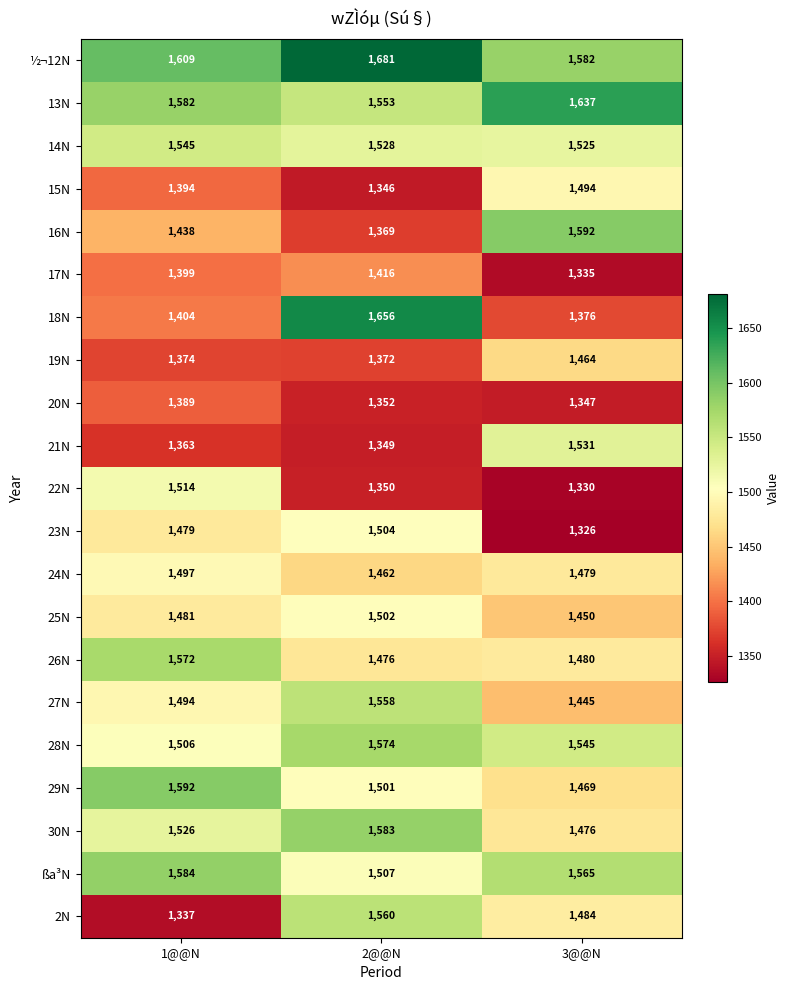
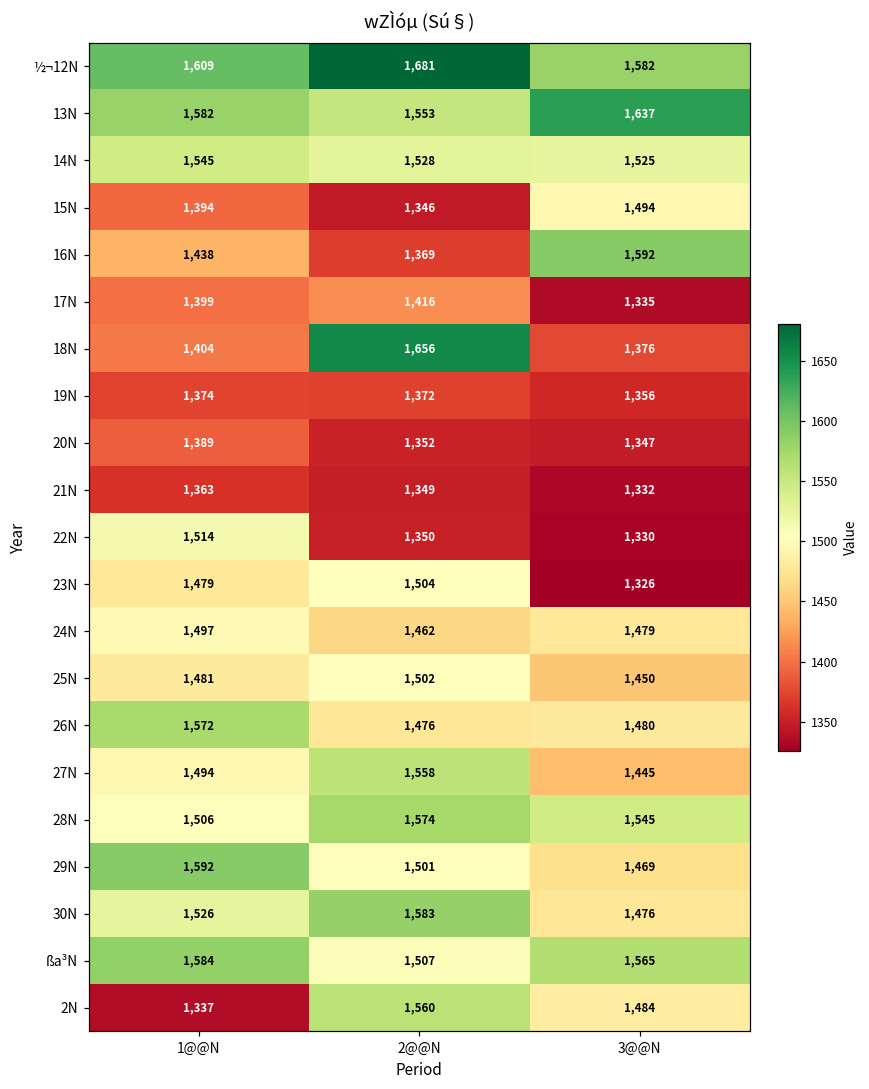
  {
    "½¬12N": {
      "1@@N": "1,609",
      "2@@N": "1,681",
      "3@@N": "1,582"
    },
    "13N": {
      "1@@N": "1,582",
      "2@@N": "1,553",
      "3@@N": "1,637"
    },
    "14N": {
      "1@@N": "1,545",
      "2@@N": "1,528",
      "3@@N": "1,525"
    },
    "15N": {
      "1@@N": "1,394",
      "2@@N": "1,346",
      "3@@N": "1,494"
    },
    "16N": {
      "1@@N": "1,438",
      "2@@N": "1,369",
      "3@@N": "1,592"
    },
    "17N": {
      "1@@N": "1,399",
      "2@@N": "1,416",
      "3@@N": "1,335"
    },
    "18N": {
      "1@@N": "1,404",
      "2@@N": "1,656",
      "3@@N": "1,376"
    },
    "19N": {
      "1@@N": "1,374",
      "2@@N": "1,372",
-     "3@@N": "1,464"
+     "3@@N": "1,356"
    },
    "20N": {
      "1@@N": "1,389",
      "2@@N": "1,352",
      "3@@N": "1,347"
    },
    "21N": {
      "1@@N": "1,363",
      "2@@N": "1,349",
-     "3@@N": "1,531"
+     "3@@N": "1,332"
    },
    "22N": {
      "1@@N": "1,514",
      "2@@N": "1,350",
      "3@@N": "1,330"
    },
    "23N": {
      "1@@N": "1,479",
      "2@@N": "1,504",
      "3@@N": "1,326"
    },
    "24N": {
      "1@@N": "1,497",
      "2@@N": "1,462",
      "3@@N": "1,479"
    },
    "25N": {
      "1@@N": "1,481",
      "2@@N": "1,502",
      "3@@N": "1,450"
    },
    "26N": {
      "1@@N": "1,572",
      "2@@N": "1,476",
      "3@@N": "1,480"
    },
    "27N": {
      "1@@N": "1,494",
      "2@@N": "1,558",
      "3@@N": "1,445"
    },
    "28N": {
      "1@@N": "1,506",
      "2@@N": "1,574",
      "3@@N": "1,545"
    },
    "29N": {
      "1@@N": "1,592",
      "2@@N": "1,501",
      "3@@N": "1,469"
    },
    "30N": {
      "1@@N": "1,526",
      "2@@N": "1,583",
      "3@@N": "1,476"
    },
    "ßa³N": {
      "1@@N": "1,584",
      "2@@N": "1,507",
      "3@@N": "1,565"
    },
    "2N": {
      "1@@N": "1,337",
      "2@@N": "1,560",
      "3@@N": "1,484"
    }
  }
